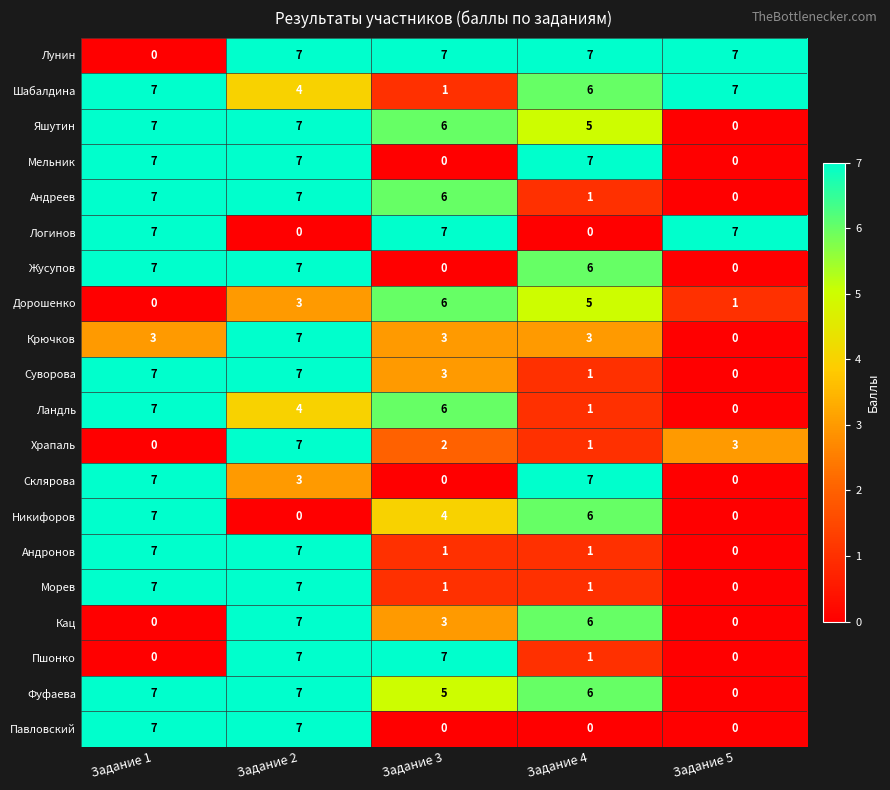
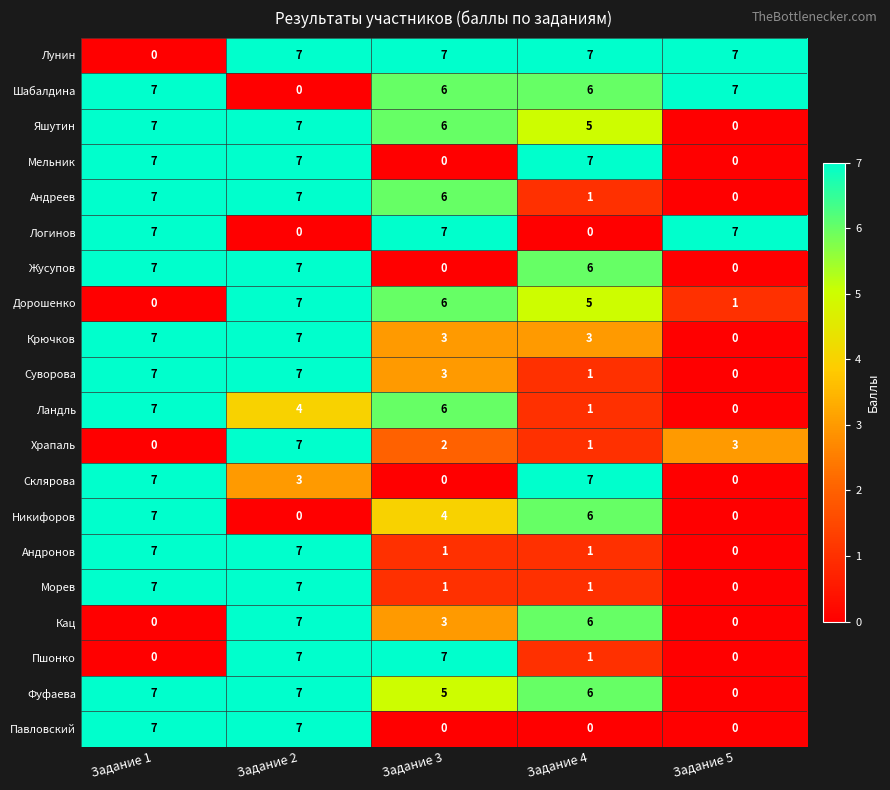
  {
    "Лунин": {
      "Задание 1": 0,
      "Задание 2": 7,
      "Задание 3": 7,
      "Задание 4": 7,
      "Задание 5": 7
    },
    "Шабалдина": {
      "Задание 1": 7,
-     "Задание 2": 4,
-     "Задание 3": 1,
+     "Задание 2": 0,
+     "Задание 3": 6,
      "Задание 4": 6,
      "Задание 5": 7
    },
    "Яшутин": {
      "Задание 1": 7,
      "Задание 2": 7,
      "Задание 3": 6,
      "Задание 4": 5,
      "Задание 5": 0
    },
    "Мельник": {
      "Задание 1": 7,
      "Задание 2": 7,
      "Задание 3": 0,
      "Задание 4": 7,
      "Задание 5": 0
    },
    "Андреев": {
      "Задание 1": 7,
      "Задание 2": 7,
      "Задание 3": 6,
      "Задание 4": 1,
      "Задание 5": 0
    },
    "Логинов": {
      "Задание 1": 7,
      "Задание 2": 0,
      "Задание 3": 7,
      "Задание 4": 0,
      "Задание 5": 7
    },
    "Жусупов": {
      "Задание 1": 7,
      "Задание 2": 7,
      "Задание 3": 0,
      "Задание 4": 6,
      "Задание 5": 0
    },
    "Дорошенко": {
      "Задание 1": 0,
-     "Задание 2": 3,
+     "Задание 2": 7,
      "Задание 3": 6,
      "Задание 4": 5,
      "Задание 5": 1
    },
    "Крючков": {
-     "Задание 1": 3,
+     "Задание 1": 7,
      "Задание 2": 7,
      "Задание 3": 3,
      "Задание 4": 3,
      "Задание 5": 0
    },
    "Суворова": {
      "Задание 1": 7,
      "Задание 2": 7,
      "Задание 3": 3,
      "Задание 4": 1,
      "Задание 5": 0
    },
    "Ландль": {
      "Задание 1": 7,
      "Задание 2": 4,
      "Задание 3": 6,
      "Задание 4": 1,
      "Задание 5": 0
    },
    "Храпаль": {
      "Задание 1": 0,
      "Задание 2": 7,
      "Задание 3": 2,
      "Задание 4": 1,
      "Задание 5": 3
    },
    "Склярова": {
      "Задание 1": 7,
      "Задание 2": 3,
      "Задание 3": 0,
      "Задание 4": 7,
      "Задание 5": 0
    },
    "Никифоров": {
      "Задание 1": 7,
      "Задание 2": 0,
      "Задание 3": 4,
      "Задание 4": 6,
      "Задание 5": 0
    },
    "Андронов": {
      "Задание 1": 7,
      "Задание 2": 7,
      "Задание 3": 1,
      "Задание 4": 1,
      "Задание 5": 0
    },
    "Морев": {
      "Задание 1": 7,
      "Задание 2": 7,
      "Задание 3": 1,
      "Задание 4": 1,
      "Задание 5": 0
    },
    "Кац": {
      "Задание 1": 0,
      "Задание 2": 7,
      "Задание 3": 3,
      "Задание 4": 6,
      "Задание 5": 0
    },
    "Пшонко": {
      "Задание 1": 0,
      "Задание 2": 7,
      "Задание 3": 7,
      "Задание 4": 1,
      "Задание 5": 0
    },
    "Фуфаева": {
      "Задание 1": 7,
      "Задание 2": 7,
      "Задание 3": 5,
      "Задание 4": 6,
      "Задание 5": 0
    },
    "Павловский": {
      "Задание 1": 7,
      "Задание 2": 7,
      "Задание 3": 0,
      "Задание 4": 0,
      "Задание 5": 0
    }
  }
